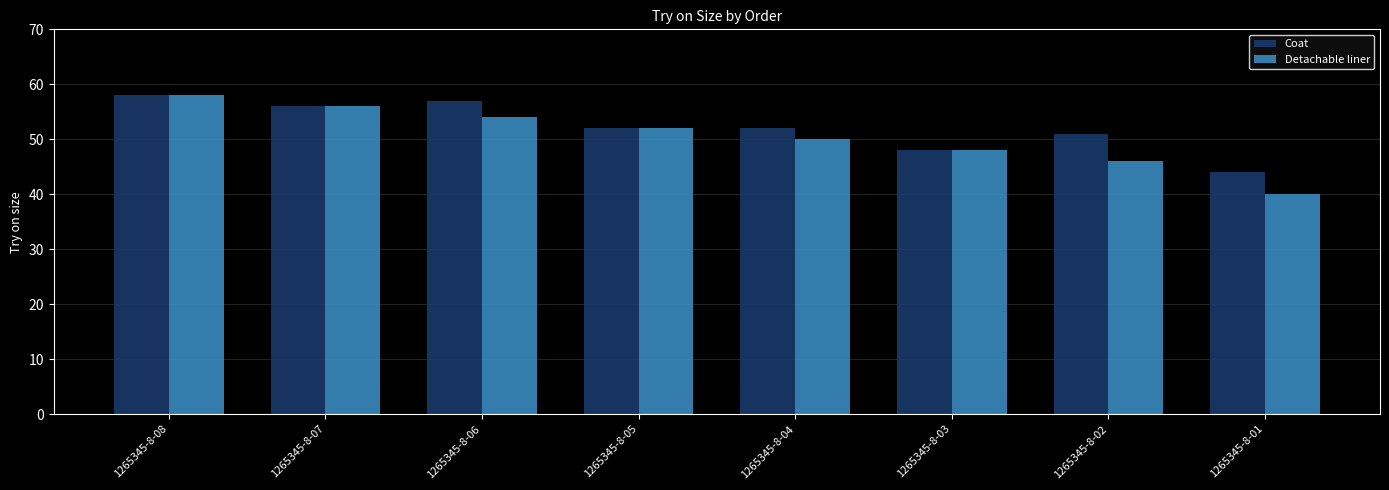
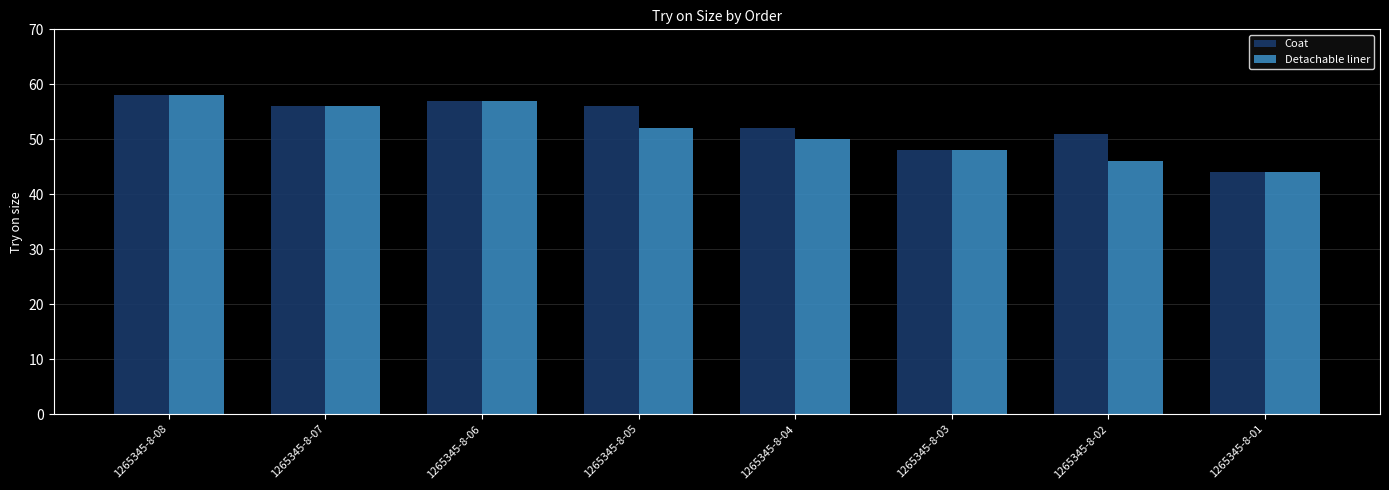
  {
    "Coat": {
      "1265345-8-08": 58,
      "1265345-8-07": 56,
      "1265345-8-06": 57,
-     "1265345-8-05": 52,
+     "1265345-8-05": 56,
      "1265345-8-04": 52,
      "1265345-8-03": 48,
      "1265345-8-02": 51,
      "1265345-8-01": 44
    },
    "Detachable liner": {
      "1265345-8-08": 58,
      "1265345-8-07": 56,
-     "1265345-8-06": 54,
+     "1265345-8-06": 57,
      "1265345-8-05": 52,
      "1265345-8-04": 50,
      "1265345-8-03": 48,
      "1265345-8-02": 46,
-     "1265345-8-01": 40
+     "1265345-8-01": 44
    }
  }
